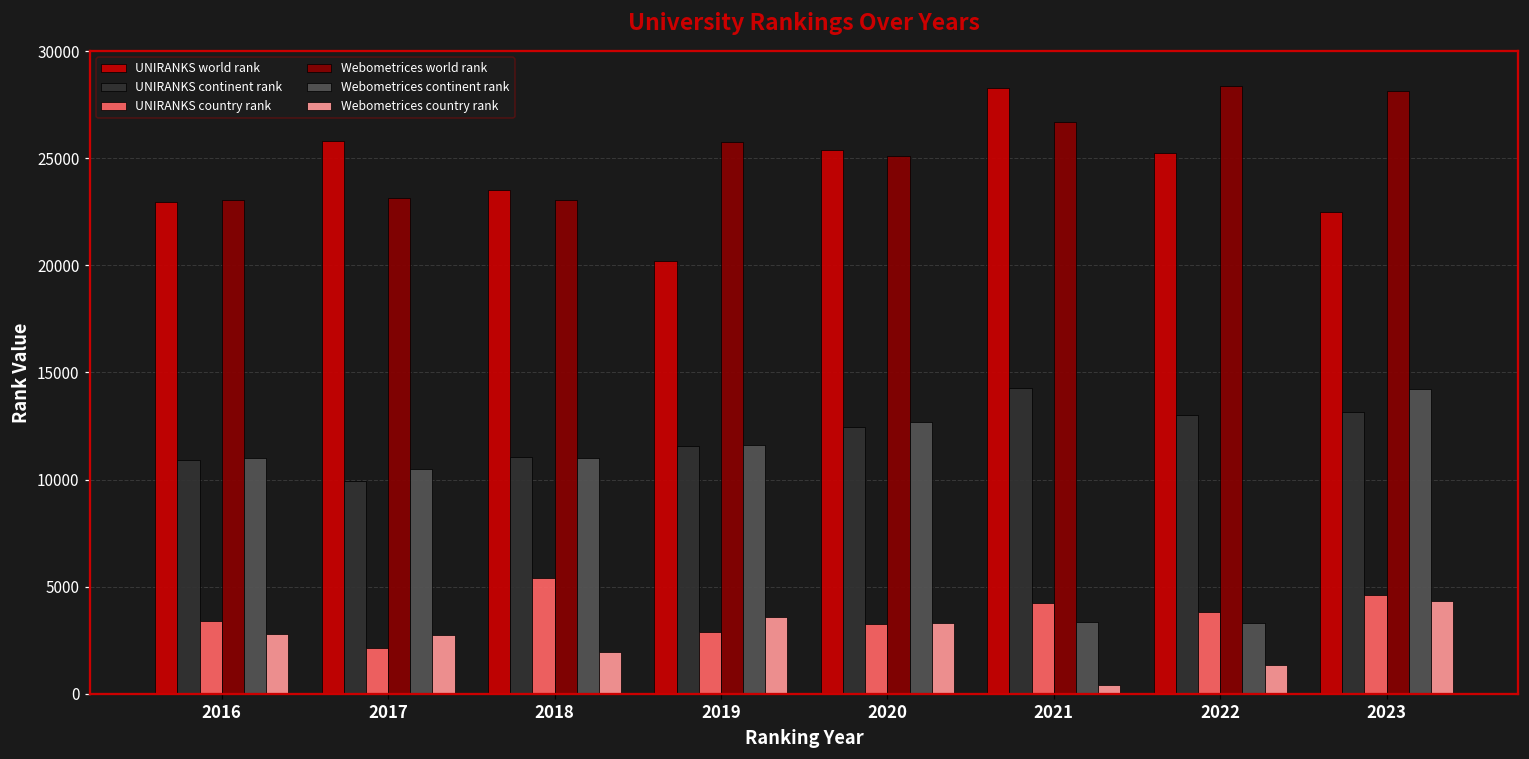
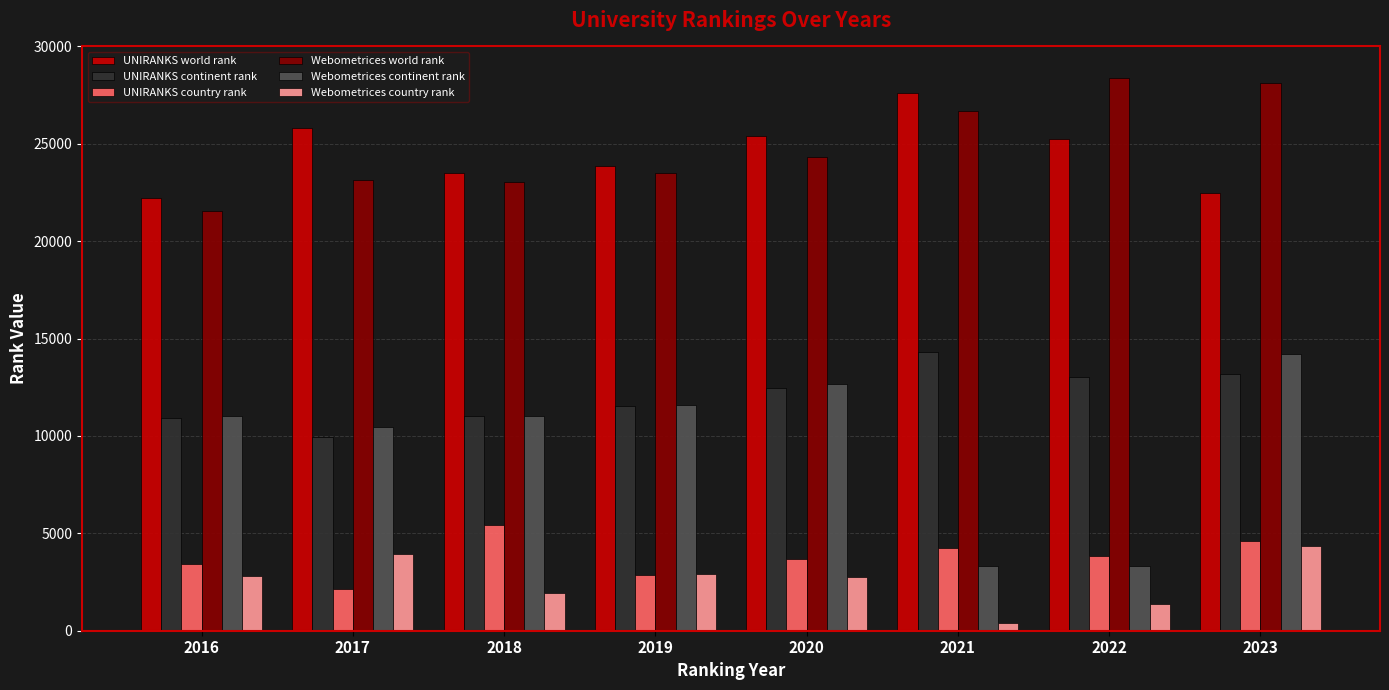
  {
    "UNIRANKS world rank": {
-     "2016": 22900,
+     "2016": 22200,
      "2017": 25800,
      "2018": 23500,
-     "2019": 20200,
+     "2019": 23900,
      "2020": 25400,
-     "2021": 28300,
+     "2021": 27600,
      "2022": 25300,
      "2023": 22500
    },
    "UNIRANKS country rank": {
      "2016": 3400,
      "2017": 2100,
      "2018": 5400,
      "2019": 2900,
-     "2020": 3300,
+     "2020": 3700,
      "2021": 4300,
      "2022": 3800,
      "2023": 4600
    },
    "Webometrices world rank": {
-     "2016": 23000,
+     "2016": 21600,
      "2017": 23100,
      "2018": 23000,
-     "2019": 25700,
-     "2020": 25100,
+     "2019": 23500,
+     "2020": 24300,
      "2021": 26700,
      "2022": 28400,
      "2023": 28100
    },
    "Webometrices country rank": {
      "2016": 2800,
-     "2017": 2800,
+     "2017": 3900,
      "2018": 2000,
-     "2019": 3600,
-     "2020": 3300,
+     "2019": 2900,
+     "2020": 2800,
      "2021": 400,
      "2022": 1400,
      "2023": 4300
    }
  }
